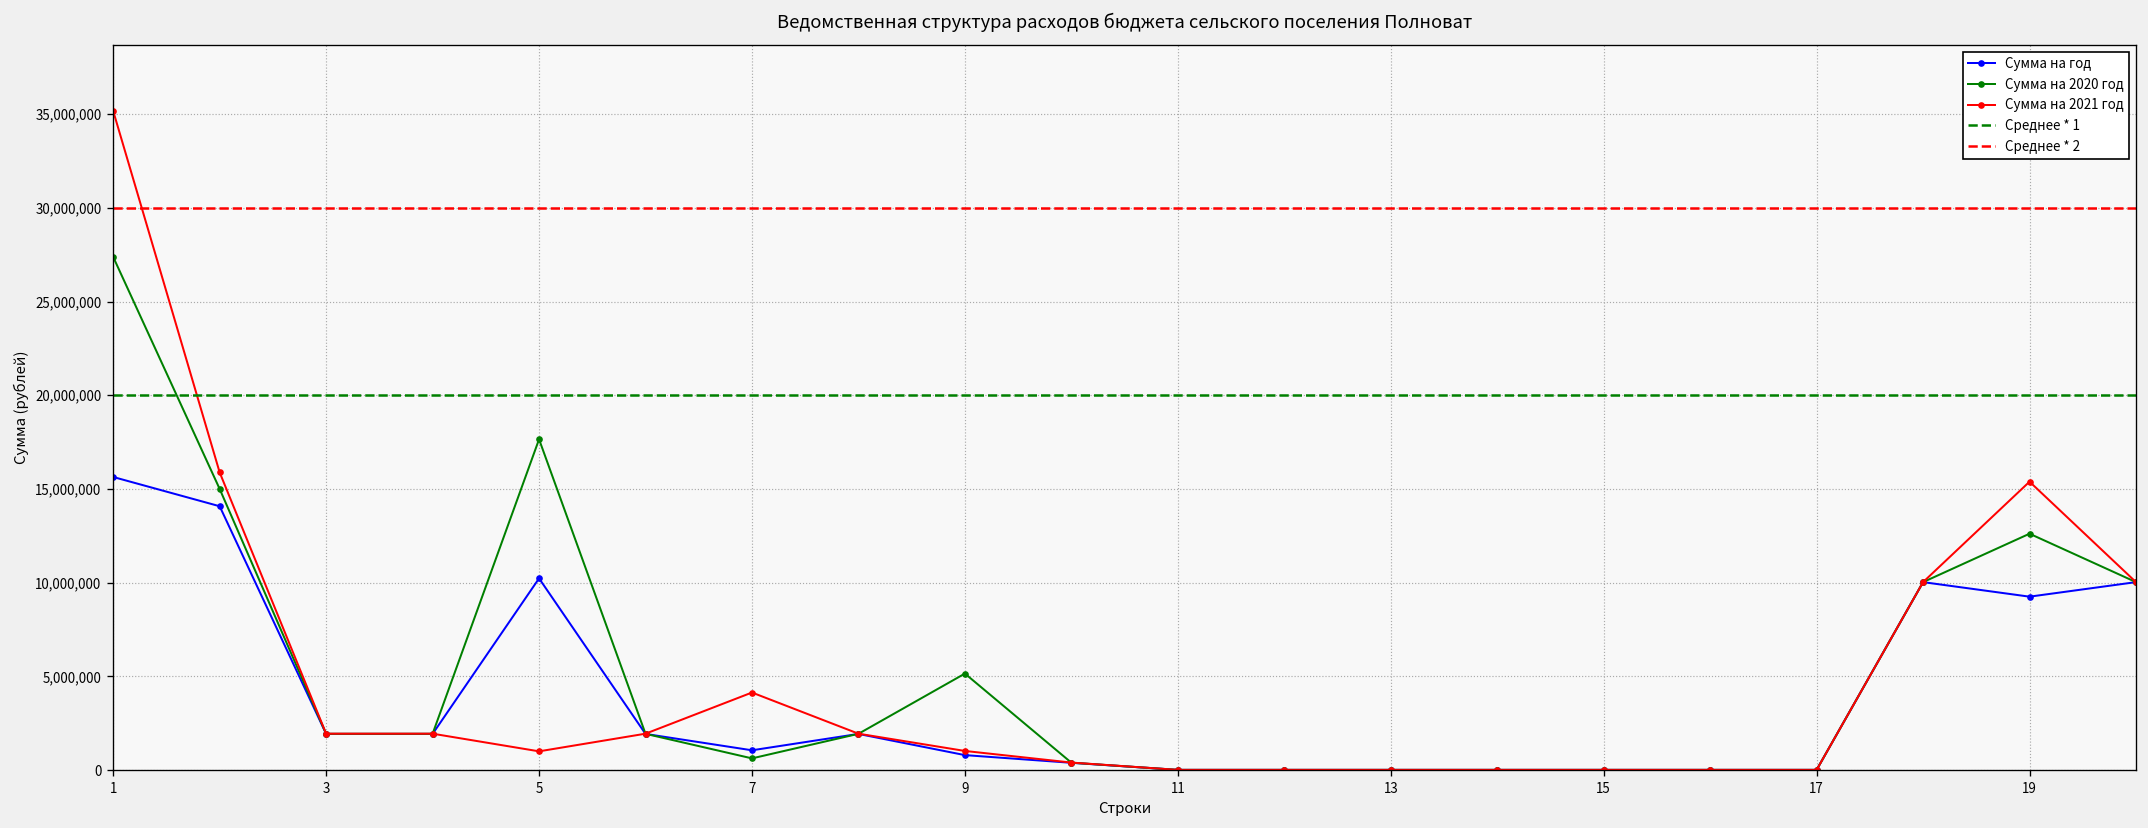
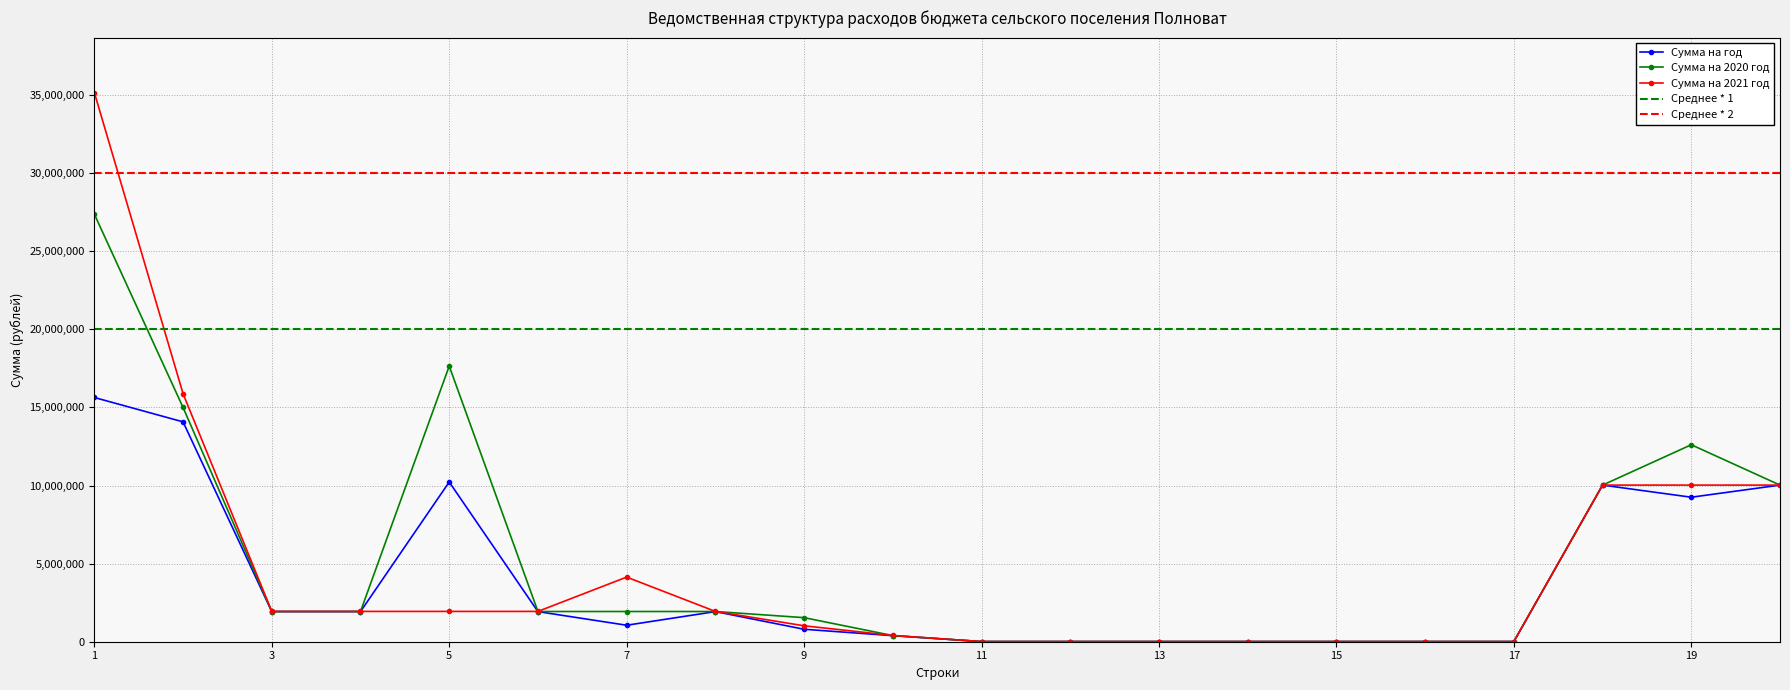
  {
    "Сумма на год": {
      "1": "15,600,000",
      "5": "10,200,000",
      "7": "1,100,000",
      "9": "800,000",
      "19": "9,300,000"
    },
    "Сумма на 2020 год": {
      "1": "27,400,000",
      "5": "17,600,000",
-     "7": "600,000",
-     "9": "5,100,000",
+     "7": "1,900,000",
+     "9": "1,500,000",
      "19": "12,600,000"
    },
    "Сумма на 2021 год": {
      "1": "35,200,000",
-     "5": "1,000,000",
+     "5": "1,900,000",
      "7": "4,100,000",
      "9": "1,000,000",
-     "19": "15,400,000"
+     "19": "10,000,000"
    }
  }
